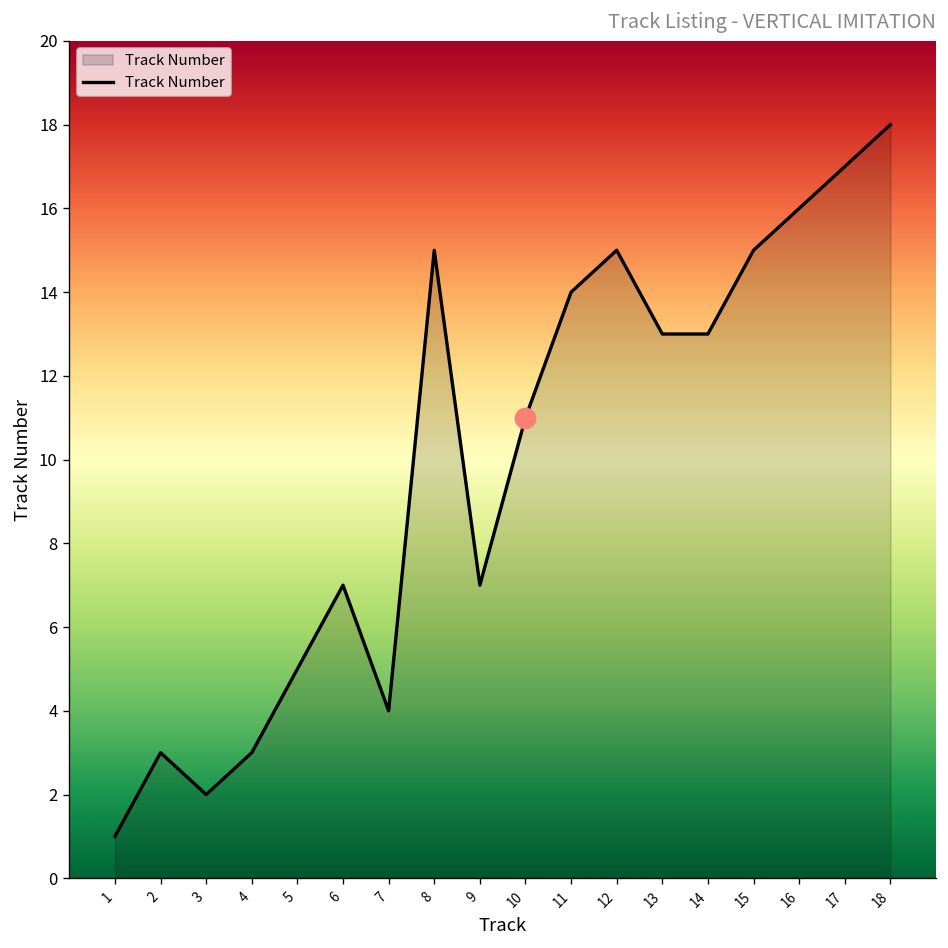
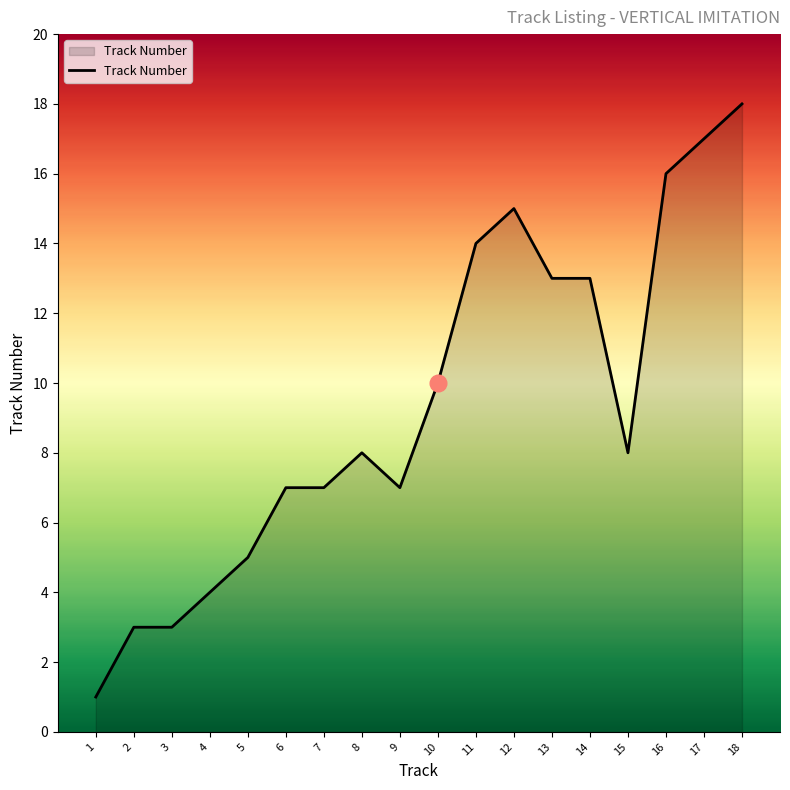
  {
    "Track Number": {
      "1": 1,
      "2": 3,
-     "3": 2,
-     "4": 3,
+     "3": 3,
+     "4": 4,
      "5": 5,
      "6": 7,
-     "7": 4,
-     "8": 15,
+     "7": 7,
+     "8": 8,
      "9": 7,
-     "10": 11,
+     "10": 10,
      "11": 14,
      "12": 15,
      "13": 13,
      "14": 13,
-     "15": 15,
+     "15": 8,
      "16": 16,
      "17": 17,
      "18": 18
    }
  }
